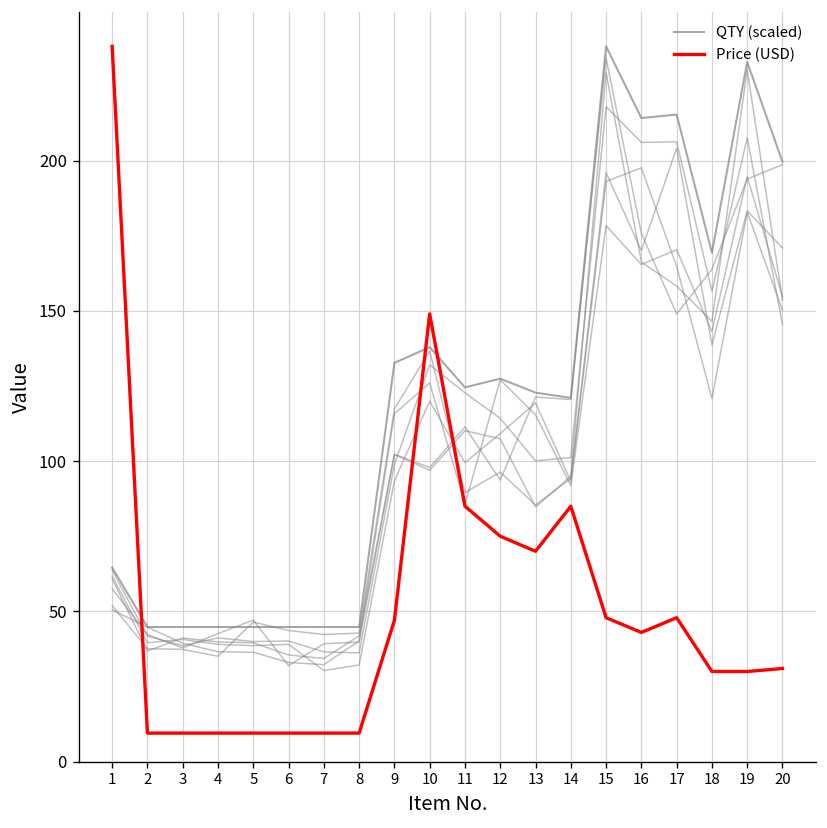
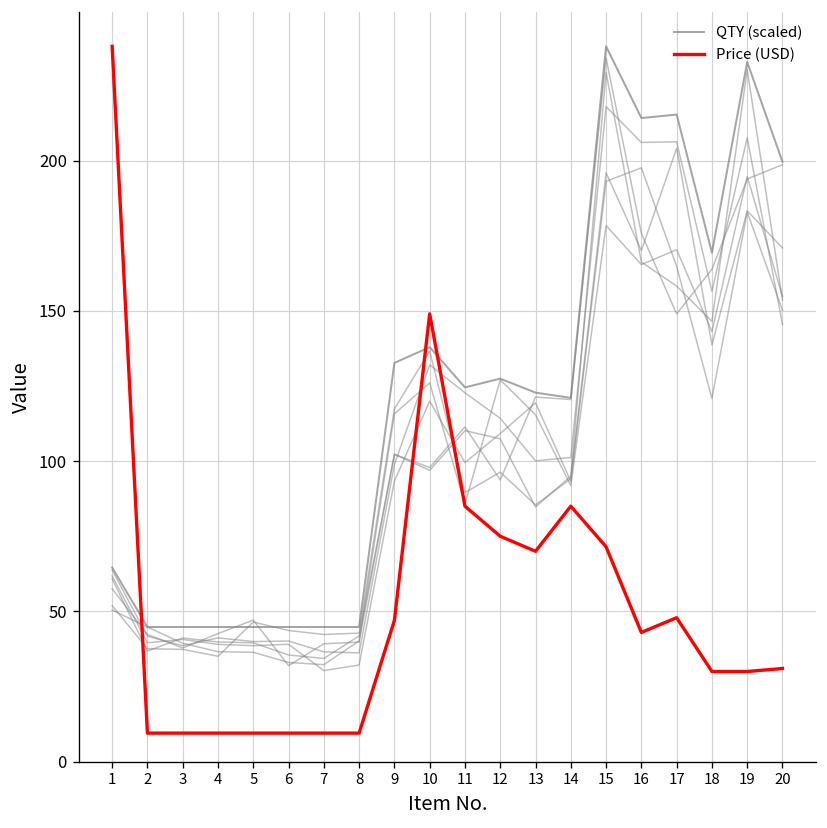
  {
    "Price (USD)": {
      "1": 238,
      "2": 10,
      "3": 10,
      "4": 10,
      "5": 10,
      "6": 10,
      "7": 10,
      "8": 10,
      "9": 47,
      "10": 149,
      "12": 75,
      "13": 70,
      "14": 85,
-     "15": 48,
+     "15": 72,
      "16": 43,
      "17": 48,
      "18": 30,
      "19": 30,
      "20": 31
    }
  }
